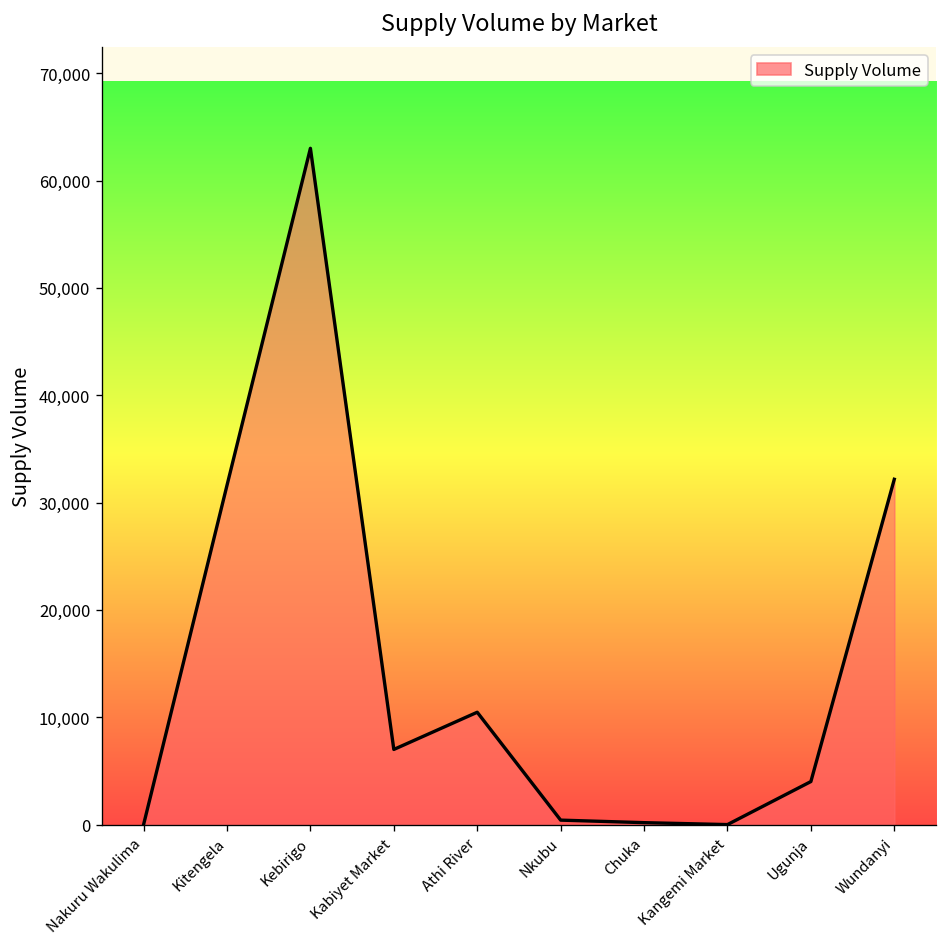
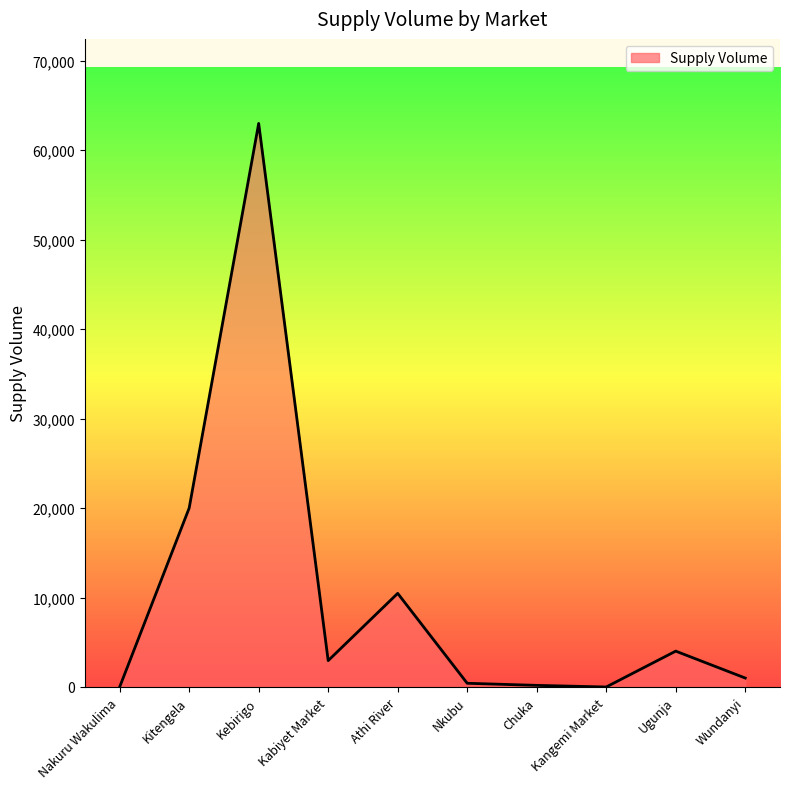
  {
    "Nakuru Wakulima": "0",
-   "Kitengela": "32,000",
+   "Kitengela": "20,000",
    "Kebirigo": "63,000",
-   "Kabiyet Market": "7,000",
+   "Kabiyet Market": "3,000",
    "Athi River": "10,000",
    "Nkubu": "0",
    "Chuka": "0",
    "Kangemi Market": "0",
    "Ugunja": "4,000",
-   "Wundanyi": "32,000"
+   "Wundanyi": "1,000"
  }
